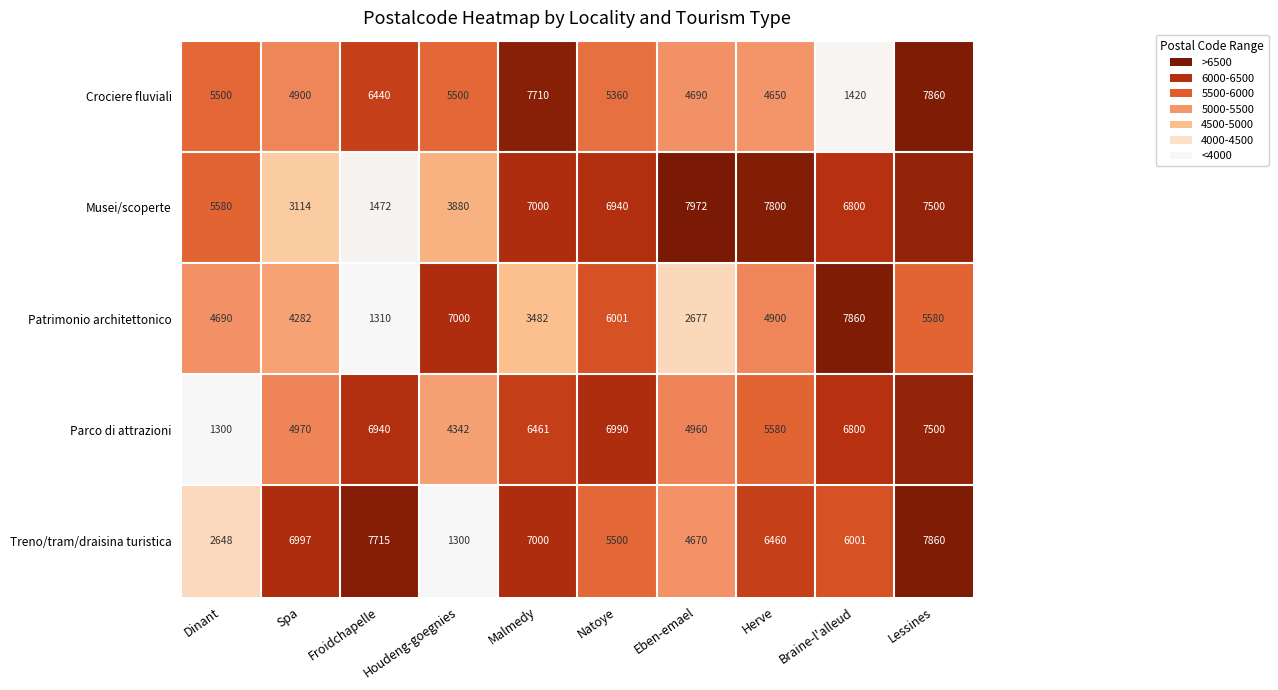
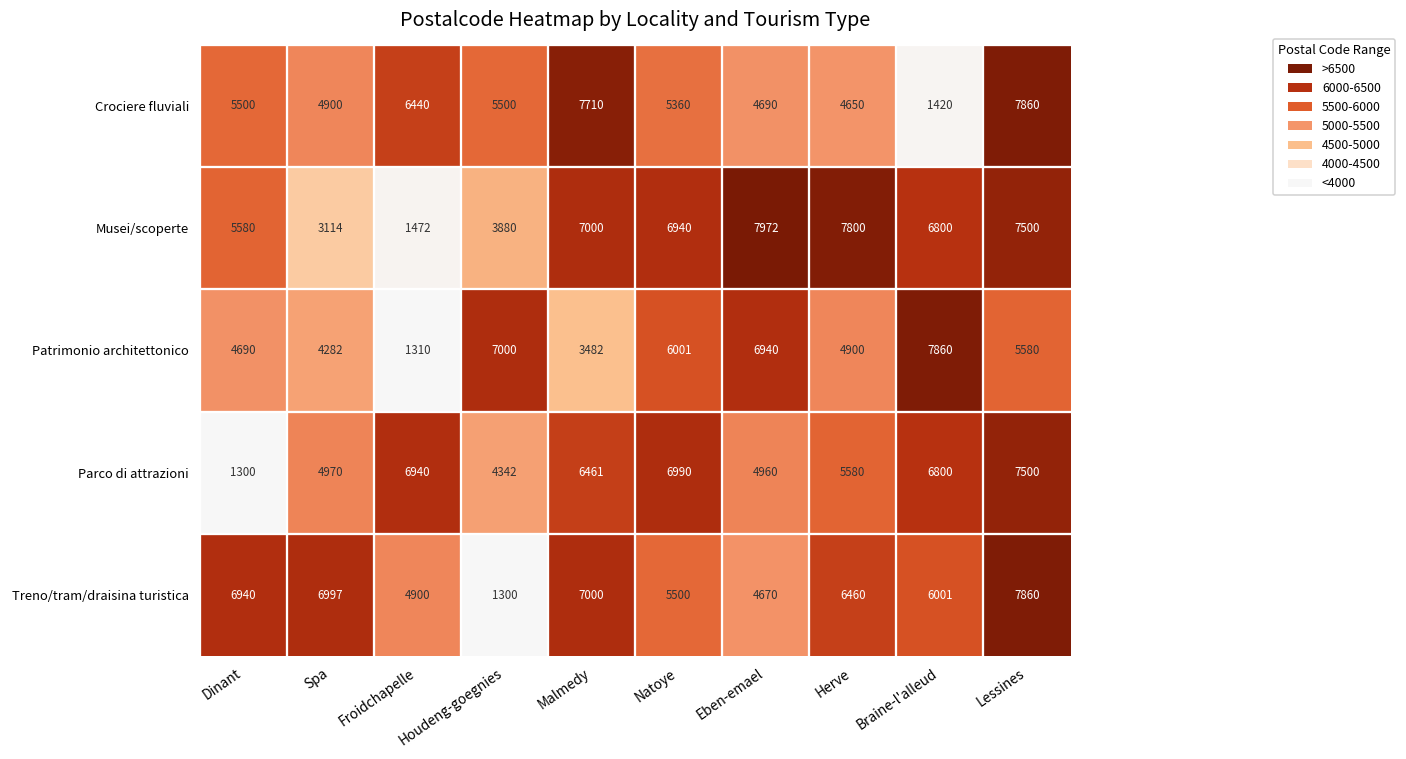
  {
    "Crociere fluviali": {
      "Dinant": 5500,
      "Spa": 4900,
      "Froidchapelle": 6440,
      "Houdeng-goegnies": 5500,
      "Malmedy": 7710,
      "Natoye": 5360,
      "Eben-emael": 4690,
      "Herve": 4650,
      "Braine-l'alleud": 1420,
      "Lessines": 7860
    },
    "Musei/scoperte": {
      "Dinant": 5580,
      "Spa": 3114,
      "Froidchapelle": 1472,
      "Houdeng-goegnies": 3880,
      "Malmedy": 7000,
      "Natoye": 6940,
      "Eben-emael": 7972,
      "Herve": 7800,
      "Braine-l'alleud": 6800,
      "Lessines": 7500
    },
    "Patrimonio architettonico": {
      "Dinant": 4690,
      "Spa": 4282,
      "Froidchapelle": 1310,
      "Houdeng-goegnies": 7000,
      "Malmedy": 3482,
      "Natoye": 6001,
-     "Eben-emael": 2677,
+     "Eben-emael": 6940,
      "Herve": 4900,
      "Braine-l'alleud": 7860,
      "Lessines": 5580
    },
    "Parco di attrazioni": {
      "Dinant": 1300,
      "Spa": 4970,
      "Froidchapelle": 6940,
      "Houdeng-goegnies": 4342,
      "Malmedy": 6461,
      "Natoye": 6990,
      "Eben-emael": 4960,
      "Herve": 5580,
      "Braine-l'alleud": 6800,
      "Lessines": 7500
    },
    "Treno/tram/draisina turistica": {
-     "Dinant": 2648,
+     "Dinant": 6940,
      "Spa": 6997,
-     "Froidchapelle": 7715,
+     "Froidchapelle": 4900,
      "Houdeng-goegnies": 1300,
      "Malmedy": 7000,
      "Natoye": 5500,
      "Eben-emael": 4670,
      "Herve": 6460,
      "Braine-l'alleud": 6001,
      "Lessines": 7860
    }
  }
